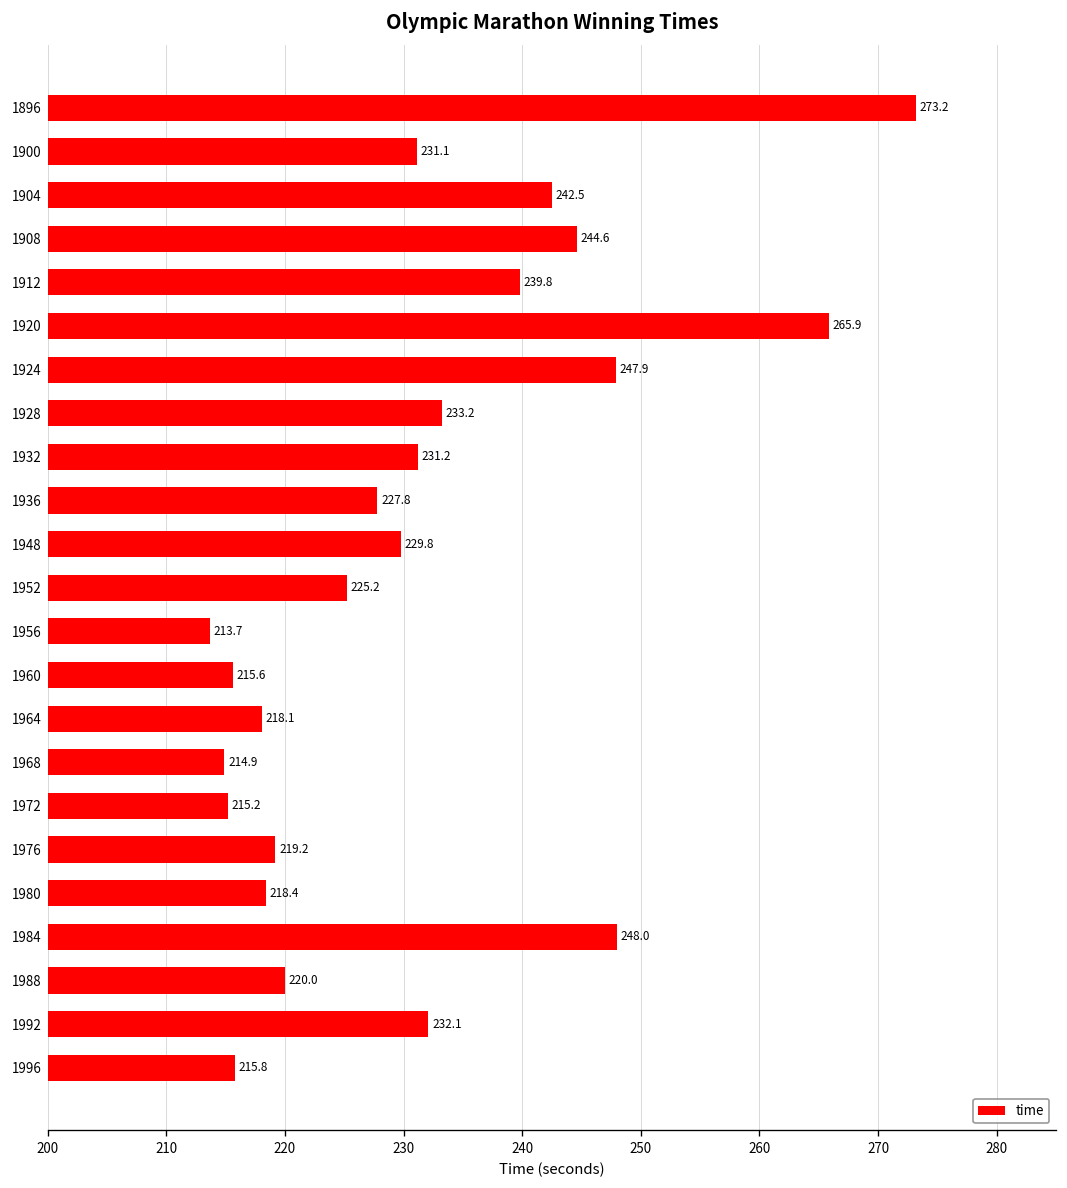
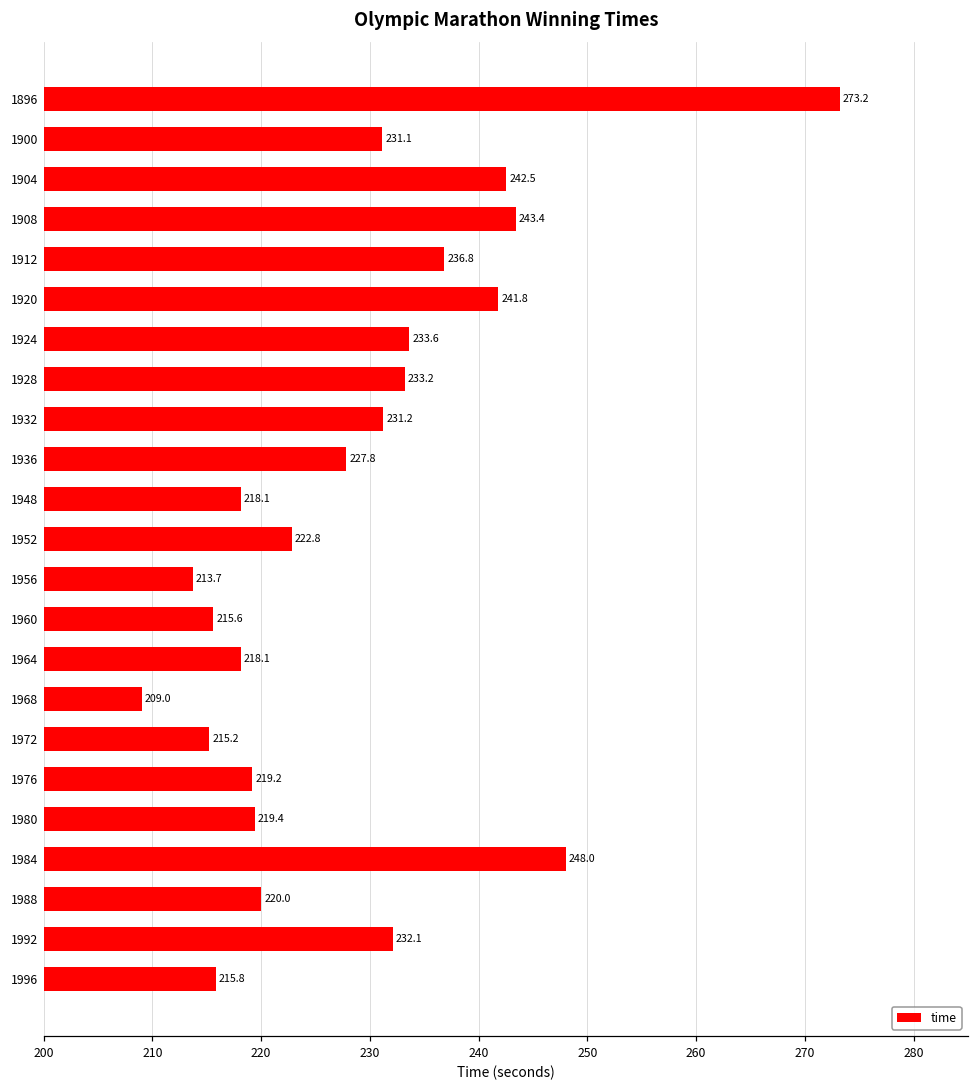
  {
    "1896": 273.2,
    "1900": 231.1,
    "1904": 242.5,
-   "1908": 244.6,
-   "1912": 239.8,
-   "1920": 265.9,
-   "1924": 247.9,
+   "1908": 243.4,
+   "1912": 236.8,
+   "1920": 241.8,
+   "1924": 233.6,
    "1928": 233.2,
    "1932": 231.2,
    "1936": 227.8,
-   "1948": 229.8,
-   "1952": 225.2,
+   "1948": 218.1,
+   "1952": 222.8,
    "1956": 213.7,
    "1960": 215.6,
    "1964": 218.1,
-   "1968": 214.9,
+   "1968": 209.0,
    "1972": 215.2,
    "1976": 219.2,
-   "1980": 218.4,
+   "1980": 219.4,
    "1984": 248.0,
    "1988": 220.0,
    "1992": 232.1,
    "1996": 215.8
  }
